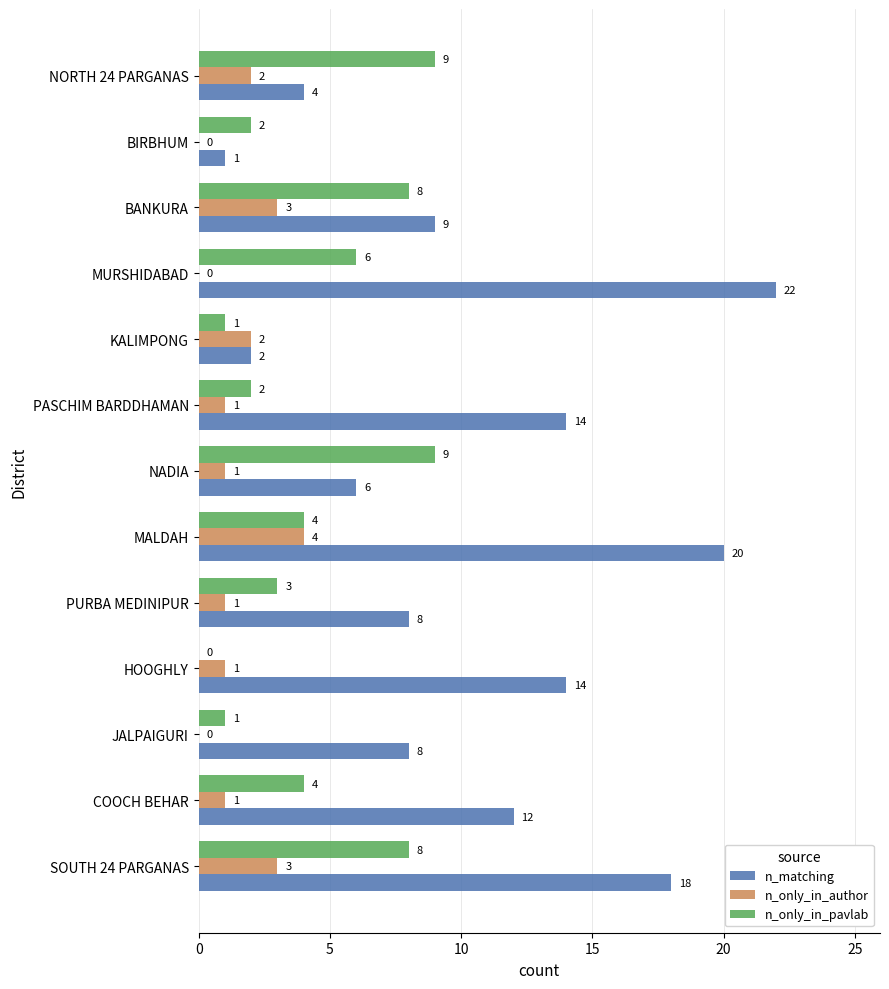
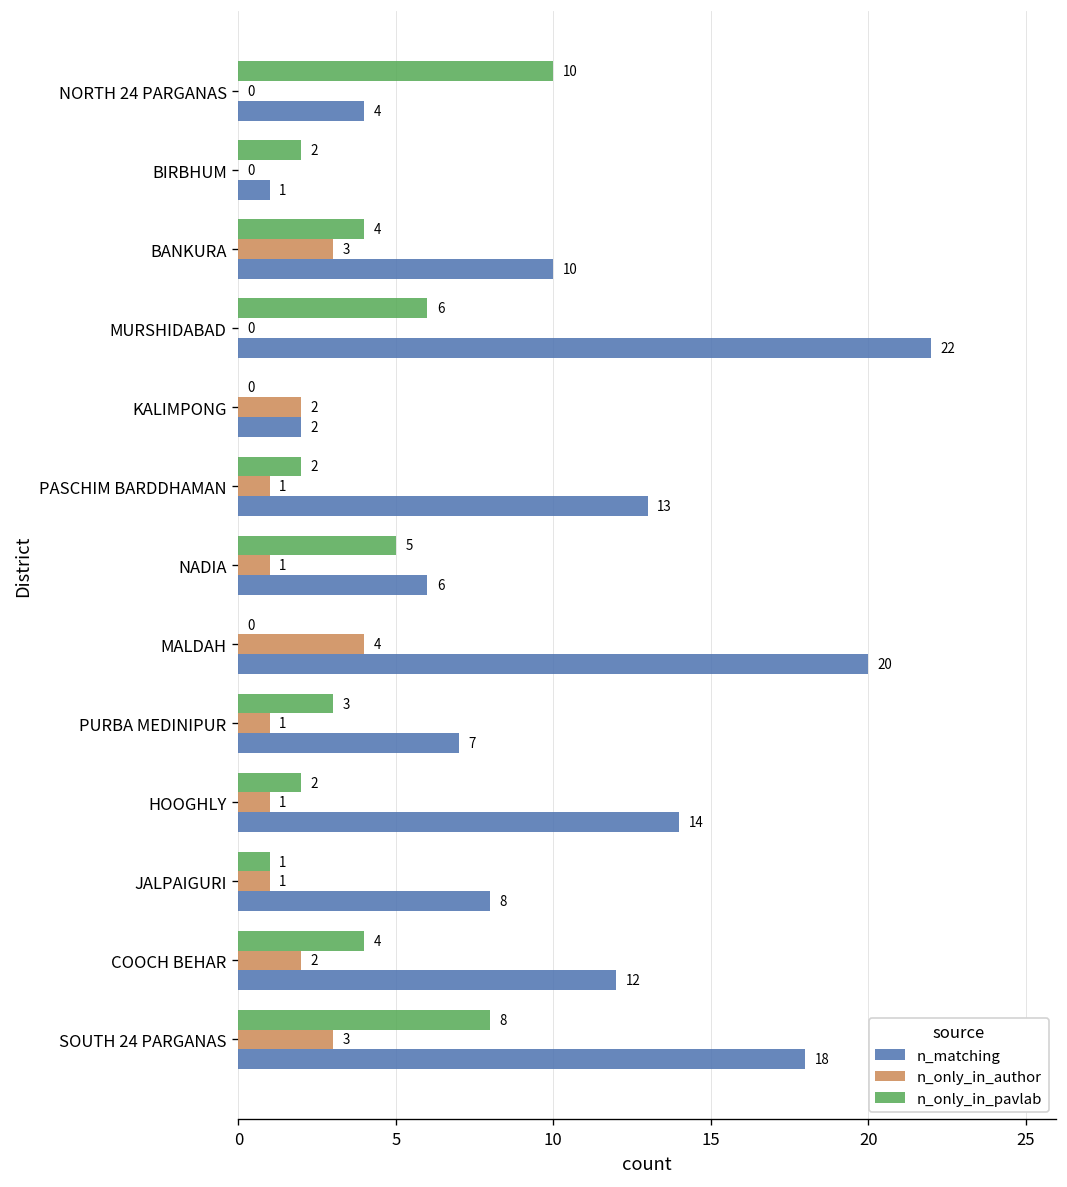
  {
    "n_matching": {
      "NORTH 24 PARGANAS": 4,
      "BIRBHUM": 1,
-     "BANKURA": 9,
+     "BANKURA": 10,
      "MURSHIDABAD": 22,
      "KALIMPONG": 2,
-     "PASCHIM BARDDHAMAN": 14,
+     "PASCHIM BARDDHAMAN": 13,
      "NADIA": 6,
      "MALDAH": 20,
-     "PURBA MEDINIPUR": 8,
+     "PURBA MEDINIPUR": 7,
      "HOOGHLY": 14,
      "JALPAIGURI": 8,
      "COOCH BEHAR": 12,
      "SOUTH 24 PARGANAS": 18
    },
    "n_only_in_author": {
-     "NORTH 24 PARGANAS": 2,
+     "NORTH 24 PARGANAS": 0,
      "BIRBHUM": 0,
      "BANKURA": 3,
      "MURSHIDABAD": 0,
      "KALIMPONG": 2,
      "PASCHIM BARDDHAMAN": 1,
      "NADIA": 1,
      "MALDAH": 4,
      "PURBA MEDINIPUR": 1,
      "HOOGHLY": 1,
-     "JALPAIGURI": 0,
-     "COOCH BEHAR": 1,
+     "JALPAIGURI": 1,
+     "COOCH BEHAR": 2,
      "SOUTH 24 PARGANAS": 3
    },
    "n_only_in_pavlab": {
-     "NORTH 24 PARGANAS": 9,
+     "NORTH 24 PARGANAS": 10,
      "BIRBHUM": 2,
-     "BANKURA": 8,
+     "BANKURA": 4,
      "MURSHIDABAD": 6,
-     "KALIMPONG": 1,
+     "KALIMPONG": 0,
      "PASCHIM BARDDHAMAN": 2,
-     "NADIA": 9,
-     "MALDAH": 4,
+     "NADIA": 5,
+     "MALDAH": 0,
      "PURBA MEDINIPUR": 3,
-     "HOOGHLY": 0,
+     "HOOGHLY": 2,
      "JALPAIGURI": 1,
      "COOCH BEHAR": 4,
      "SOUTH 24 PARGANAS": 8
    }
  }
